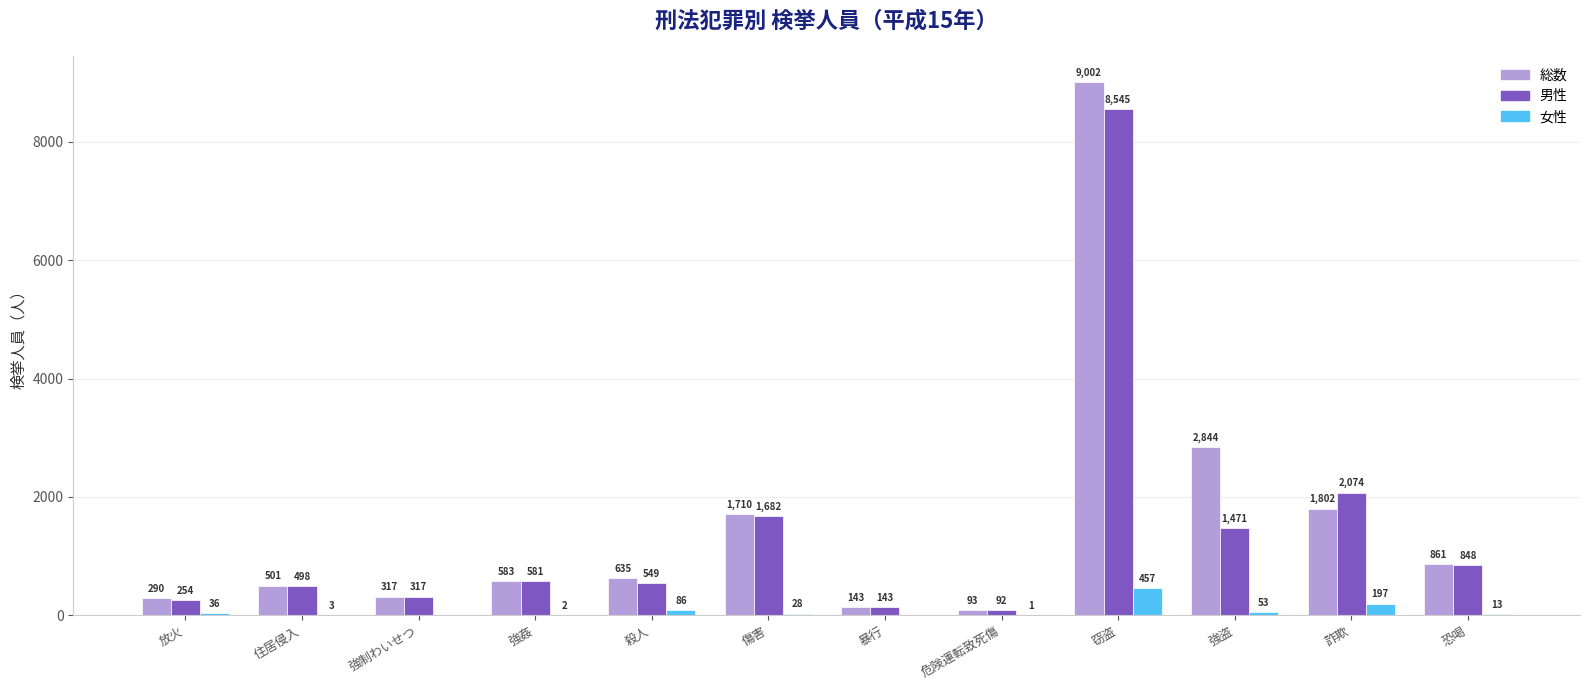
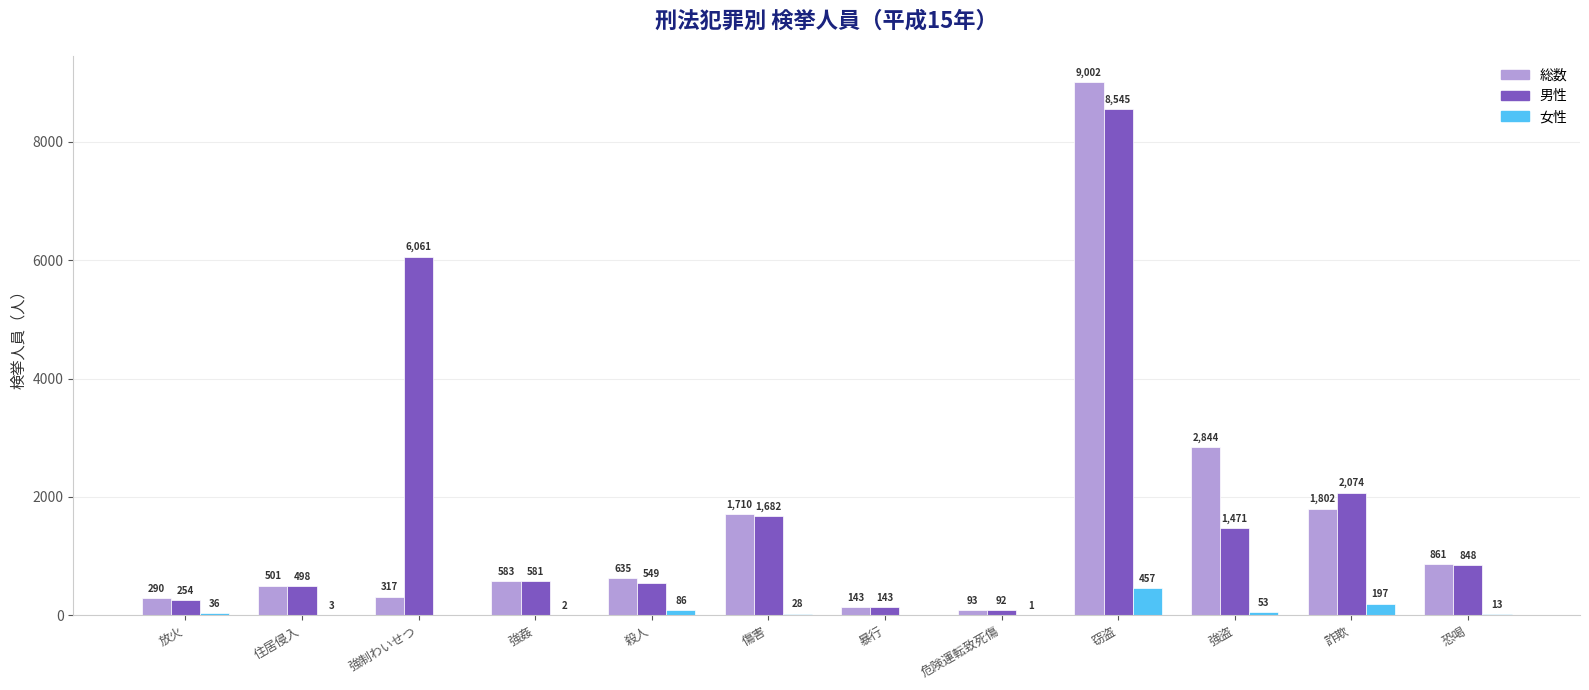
  {
    "総数": {
      "放火": "290",
      "住居侵入": "501",
      "強制わいせつ": "317",
      "強姦": "583",
      "殺人": "635",
      "傷害": "1,710",
      "暴行": "143",
      "危険運転致死傷": "93",
      "窃盗": "9,002",
      "強盗": "2,844",
      "詐欺": "1,802",
      "恐喝": "861"
    },
    "男性": {
      "放火": "254",
      "住居侵入": "498",
-     "強制わいせつ": "317",
+     "強制わいせつ": "6,061",
      "強姦": "581",
      "殺人": "549",
      "傷害": "1,682",
      "暴行": "143",
      "危険運転致死傷": "92",
      "窃盗": "8,545",
      "強盗": "1,471",
      "詐欺": "2,074",
      "恐喝": "848"
    },
    "女性": {
      "放火": "36",
      "住居侵入": "3",
      "強姦": "2",
      "殺人": "86",
      "傷害": "28",
      "危険運転致死傷": "1",
      "窃盗": "457",
      "強盗": "53",
      "詐欺": "197",
      "恐喝": "13"
    }
  }
